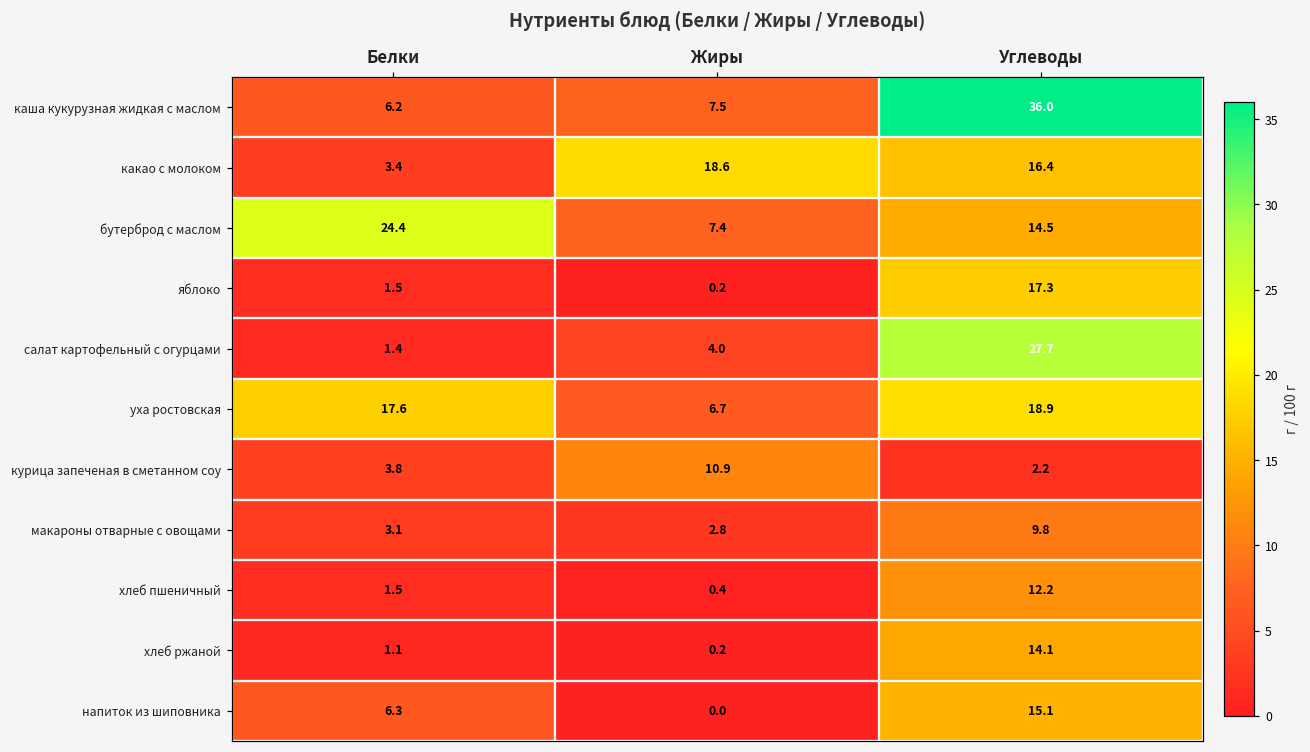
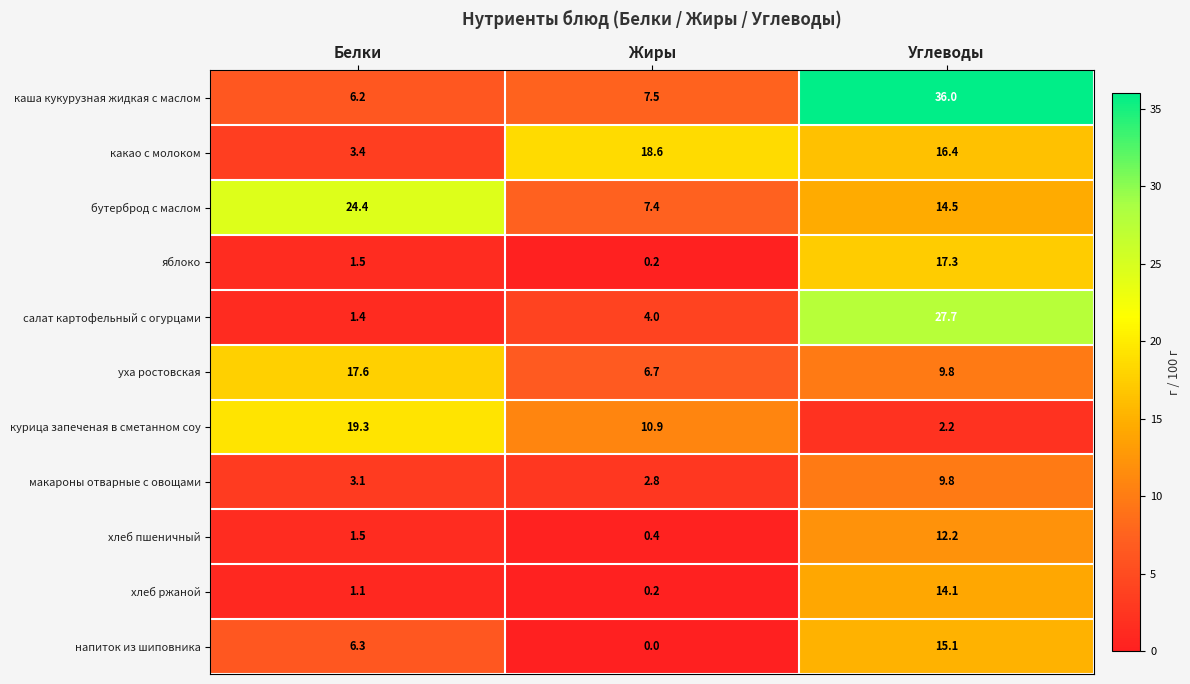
  {
    "каша кукурузная жидкая с маслом": {
      "Белки": 6.2,
      "Жиры": 7.5,
      "Углеводы": 36.0
    },
    "какао с молоком": {
      "Белки": 3.4,
      "Жиры": 18.6,
      "Углеводы": 16.4
    },
    "бутерброд с маслом": {
      "Белки": 24.4,
      "Жиры": 7.4,
      "Углеводы": 14.5
    },
    "яблоко": {
      "Белки": 1.5,
      "Жиры": 0.2,
      "Углеводы": 17.3
    },
    "салат картофельный с огурцами": {
      "Белки": 1.4,
      "Жиры": 4.0,
      "Углеводы": 27.7
    },
    "уха ростовская": {
      "Белки": 17.6,
      "Жиры": 6.7,
-     "Углеводы": 18.9
+     "Углеводы": 9.8
    },
    "курица запеченая в сметанном соу": {
-     "Белки": 3.8,
+     "Белки": 19.3,
      "Жиры": 10.9,
      "Углеводы": 2.2
    },
    "макароны отварные с овощами": {
      "Белки": 3.1,
      "Жиры": 2.8,
      "Углеводы": 9.8
    },
    "хлеб пшеничный": {
      "Белки": 1.5,
      "Жиры": 0.4,
      "Углеводы": 12.2
    },
    "хлеб ржаной": {
      "Белки": 1.1,
      "Жиры": 0.2,
      "Углеводы": 14.1
    },
    "напиток из шиповника": {
      "Белки": 6.3,
      "Жиры": 0.0,
      "Углеводы": 15.1
    }
  }
